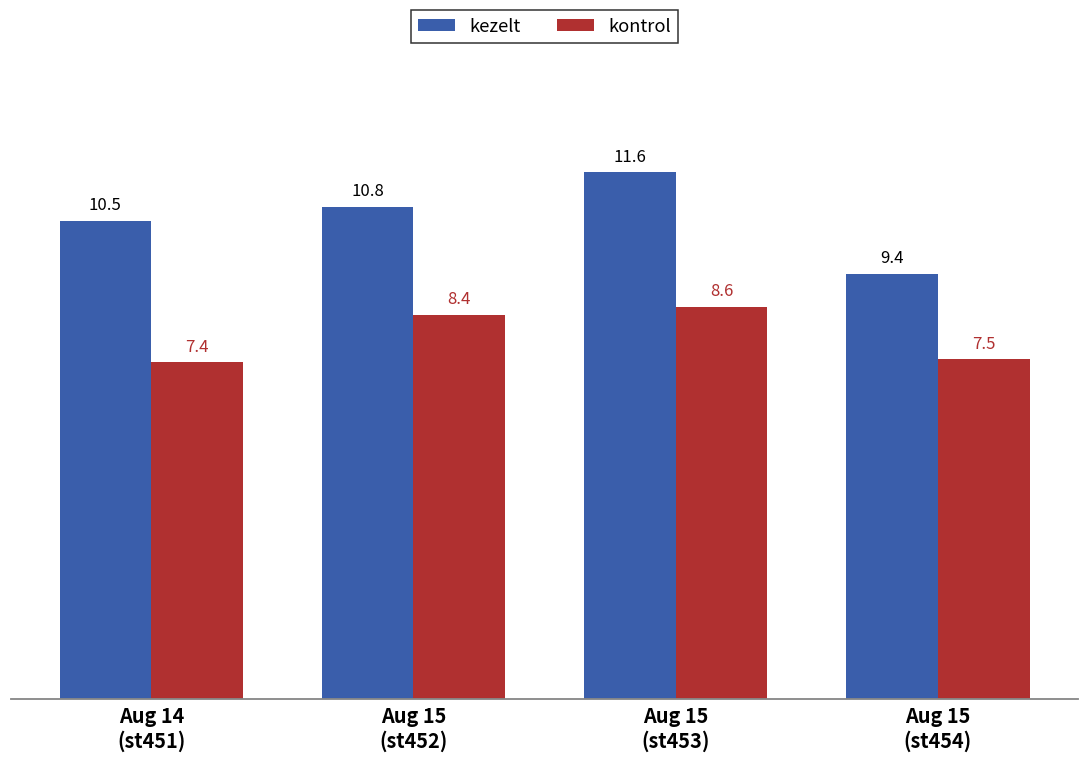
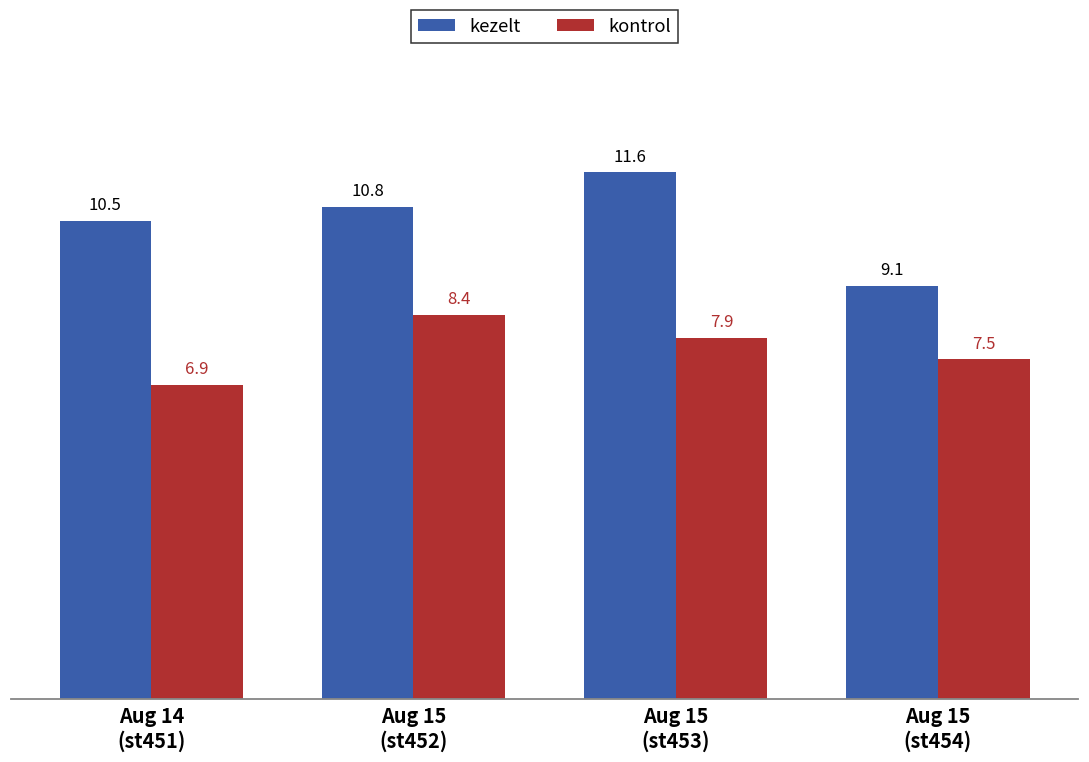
  {
    "kezelt": {
      "Aug 14 (st451)": 10.5,
      "Aug 15 (st452)": 10.8,
      "Aug 15 (st453)": 11.6,
-     "Aug 15 (st454)": 9.4
+     "Aug 15 (st454)": 9.1
    },
    "kontrol": {
-     "Aug 14 (st451)": 7.4,
+     "Aug 14 (st451)": 6.9,
      "Aug 15 (st452)": 8.4,
-     "Aug 15 (st453)": 8.6,
+     "Aug 15 (st453)": 7.9,
      "Aug 15 (st454)": 7.5
    }
  }
